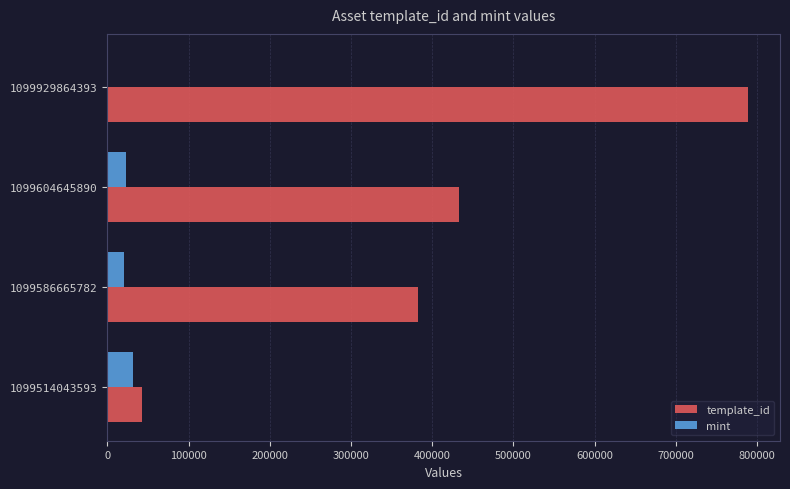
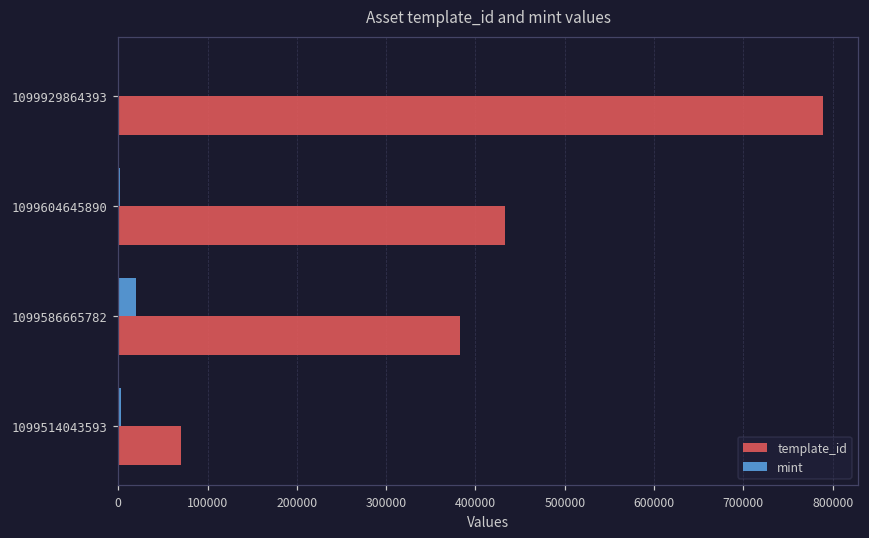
  {
    "template_id": {
      "1099929864393": 790000,
      "1099604645890": 430000,
      "1099586665782": 380000,
-     "1099514043593": 40000
+     "1099514043593": 70000
    },
    "mint": {
-     "1099604645890": 20000,
+     "1099604645890": 0,
      "1099586665782": 20000,
-     "1099514043593": 30000
+     "1099514043593": 0
    }
  }
